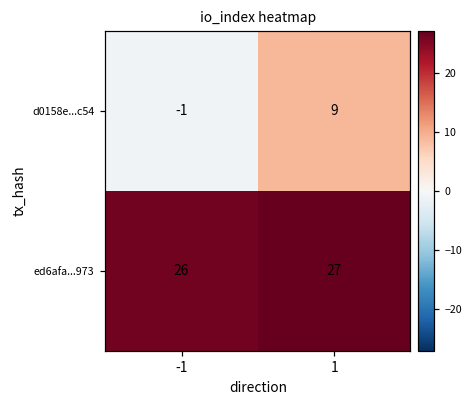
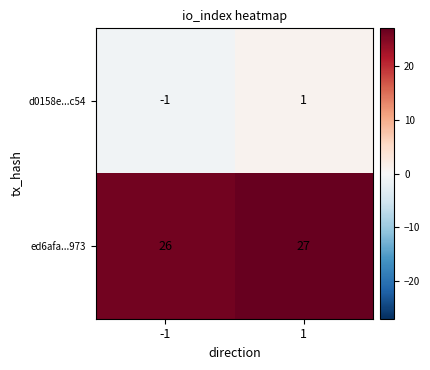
  {
    "d0158e...c54": {
      "-1": -1,
-     "1": 9
+     "1": 1
    },
    "ed6afa...973": {
      "-1": 26,
      "1": 27
    }
  }
